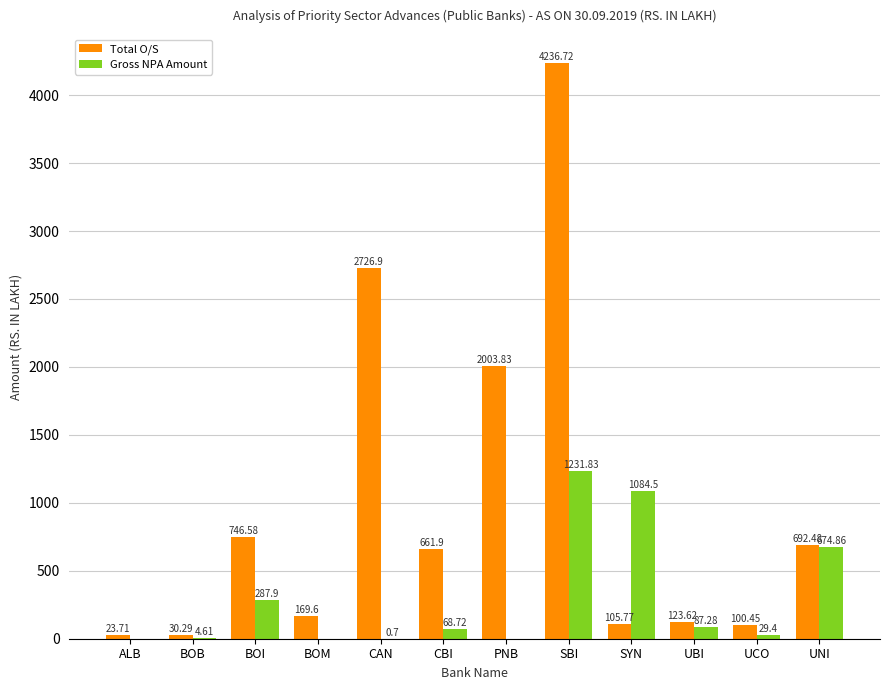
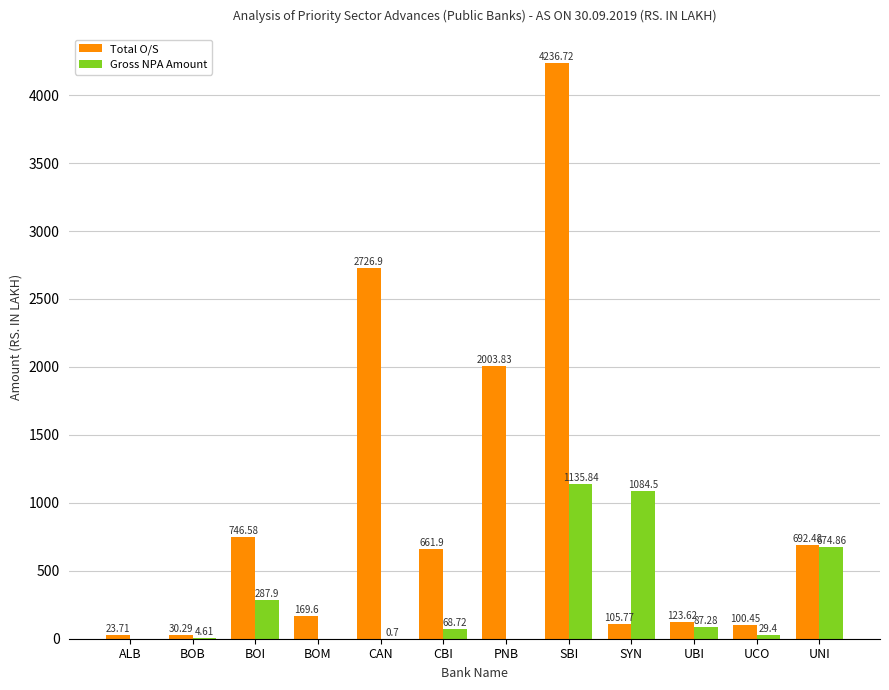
  {
    "Total O/S": {
      "ALB": 23.71,
      "BOB": 30.29,
      "BOI": 746.58,
      "BOM": 169.6,
      "CAN": 2726.9,
      "CBI": 661.9,
      "PNB": 2003.83,
      "SBI": 4236.72,
      "SYN": 105.77,
      "UBI": 123.62,
      "UCO": 100.45
    },
    "Gross NPA Amount": {
      "BOB": 4.61,
      "BOI": 287.9,
      "CAN": 0.7,
      "CBI": 68.72,
-     "SBI": 1231.83,
+     "SBI": 1135.84,
      "SYN": 1084.5,
      "UBI": 87.28,
      "UCO": 29.4
    }
  }
